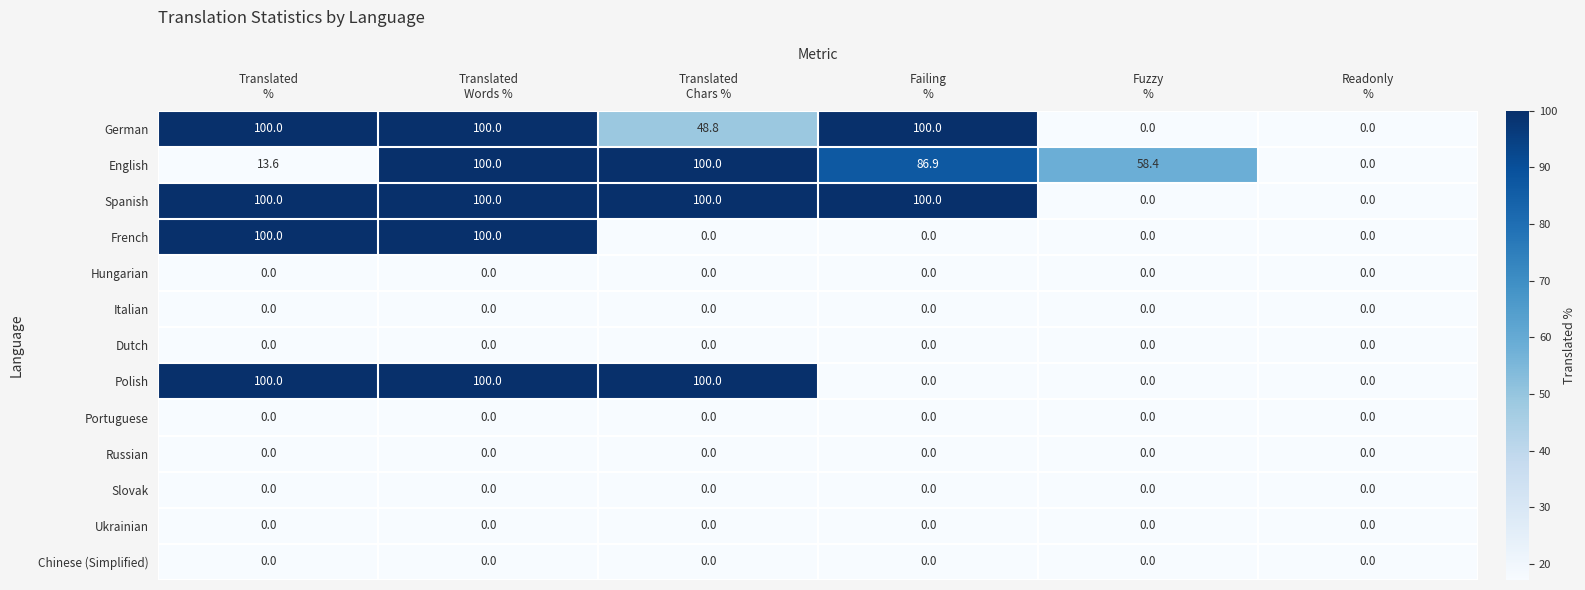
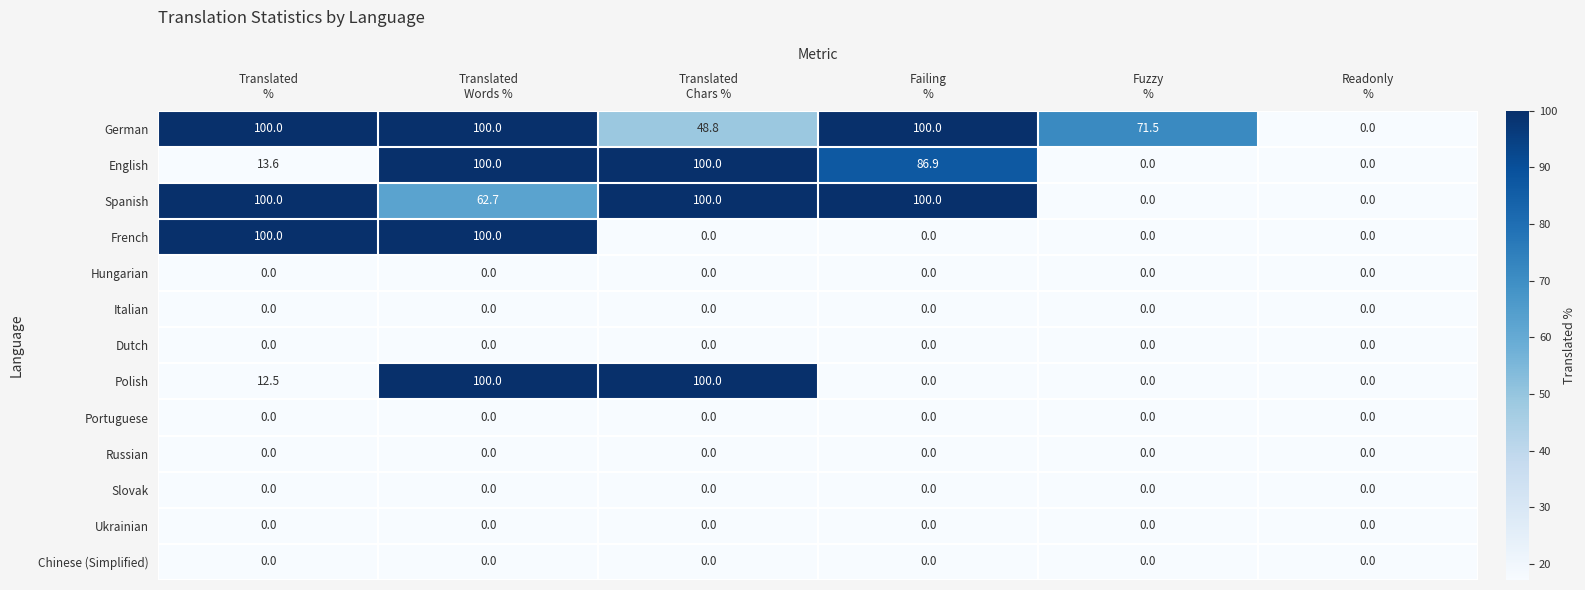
  {
    "German": {
      "Translated %": 100.0,
      "Translated Words %": 100.0,
      "Translated Chars %": 48.8,
      "Failing %": 100.0,
-     "Fuzzy %": 0.0,
+     "Fuzzy %": 71.5,
      "Readonly %": 0.0
    },
    "English": {
      "Translated %": 13.6,
      "Translated Words %": 100.0,
      "Translated Chars %": 100.0,
      "Failing %": 86.9,
-     "Fuzzy %": 58.4,
+     "Fuzzy %": 0.0,
      "Readonly %": 0.0
    },
    "Spanish": {
      "Translated %": 100.0,
-     "Translated Words %": 100.0,
+     "Translated Words %": 62.7,
      "Translated Chars %": 100.0,
      "Failing %": 100.0,
      "Fuzzy %": 0.0,
      "Readonly %": 0.0
    },
    "French": {
      "Translated %": 100.0,
      "Translated Words %": 100.0,
      "Translated Chars %": 0.0,
      "Failing %": 0.0,
      "Fuzzy %": 0.0,
      "Readonly %": 0.0
    },
    "Hungarian": {
      "Translated %": 0.0,
      "Translated Words %": 0.0,
      "Translated Chars %": 0.0,
      "Failing %": 0.0,
      "Fuzzy %": 0.0,
      "Readonly %": 0.0
    },
    "Italian": {
      "Translated %": 0.0,
      "Translated Words %": 0.0,
      "Translated Chars %": 0.0,
      "Failing %": 0.0,
      "Fuzzy %": 0.0,
      "Readonly %": 0.0
    },
    "Dutch": {
      "Translated %": 0.0,
      "Translated Words %": 0.0,
      "Translated Chars %": 0.0,
      "Failing %": 0.0,
      "Fuzzy %": 0.0,
      "Readonly %": 0.0
    },
    "Polish": {
-     "Translated %": 100.0,
+     "Translated %": 12.5,
      "Translated Words %": 100.0,
      "Translated Chars %": 100.0,
      "Failing %": 0.0,
      "Fuzzy %": 0.0,
      "Readonly %": 0.0
    },
    "Portuguese": {
      "Translated %": 0.0,
      "Translated Words %": 0.0,
      "Translated Chars %": 0.0,
      "Failing %": 0.0,
      "Fuzzy %": 0.0,
      "Readonly %": 0.0
    },
    "Russian": {
      "Translated %": 0.0,
      "Translated Words %": 0.0,
      "Translated Chars %": 0.0,
      "Failing %": 0.0,
      "Fuzzy %": 0.0,
      "Readonly %": 0.0
    },
    "Slovak": {
      "Translated %": 0.0,
      "Translated Words %": 0.0,
      "Translated Chars %": 0.0,
      "Failing %": 0.0,
      "Fuzzy %": 0.0,
      "Readonly %": 0.0
    },
    "Ukrainian": {
      "Translated %": 0.0,
      "Translated Words %": 0.0,
      "Translated Chars %": 0.0,
      "Failing %": 0.0,
      "Fuzzy %": 0.0,
      "Readonly %": 0.0
    },
    "Chinese (Simplified)": {
      "Translated %": 0.0,
      "Translated Words %": 0.0,
      "Translated Chars %": 0.0,
      "Failing %": 0.0,
      "Fuzzy %": 0.0,
      "Readonly %": 0.0
    }
  }
